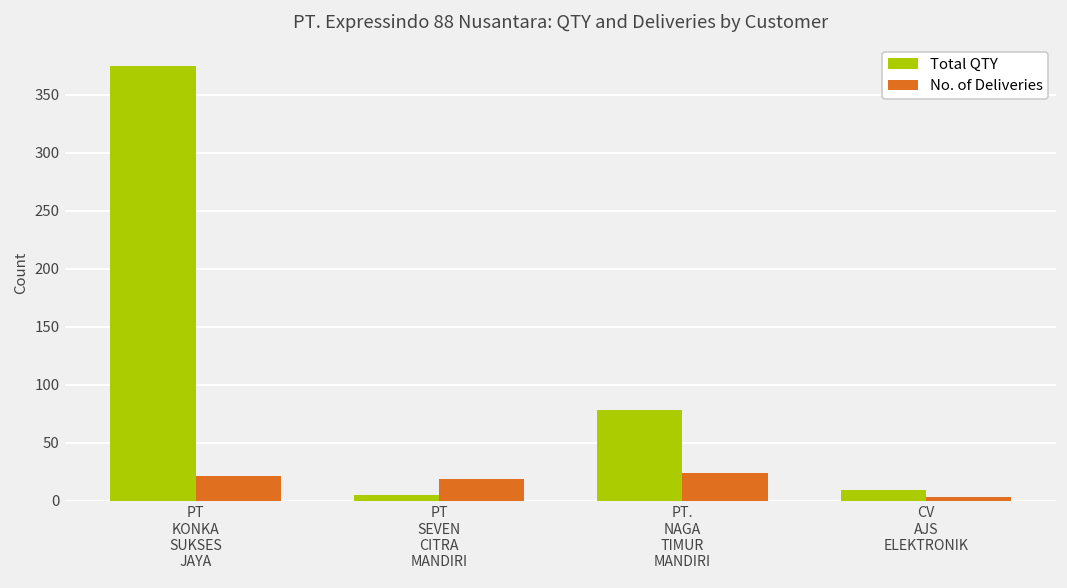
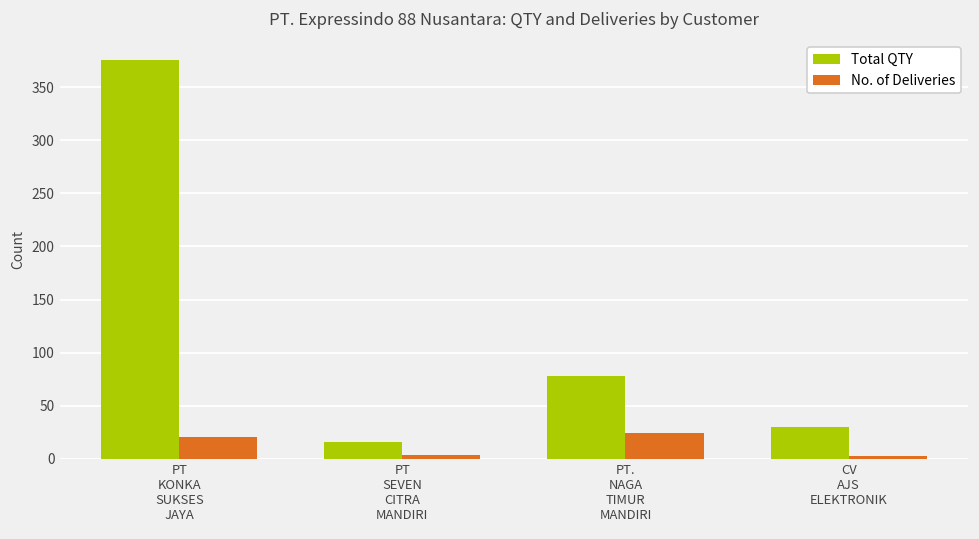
  {
    "Total QTY": {
      "PT KONKA SUKSES JAYA": 380,
-     "PT SEVEN CITRA MANDIRI": 10,
+     "PT SEVEN CITRA MANDIRI": 20,
      "PT. NAGA TIMUR MANDIRI": 80,
-     "CV AJS ELEKTRONIK": 10
+     "CV AJS ELEKTRONIK": 30
    },
    "No. of Deliveries": {
      "PT KONKA SUKSES JAYA": 20,
-     "PT SEVEN CITRA MANDIRI": 20,
+     "PT SEVEN CITRA MANDIRI": 0,
      "PT. NAGA TIMUR MANDIRI": 20,
      "CV AJS ELEKTRONIK": 0
    }
  }
